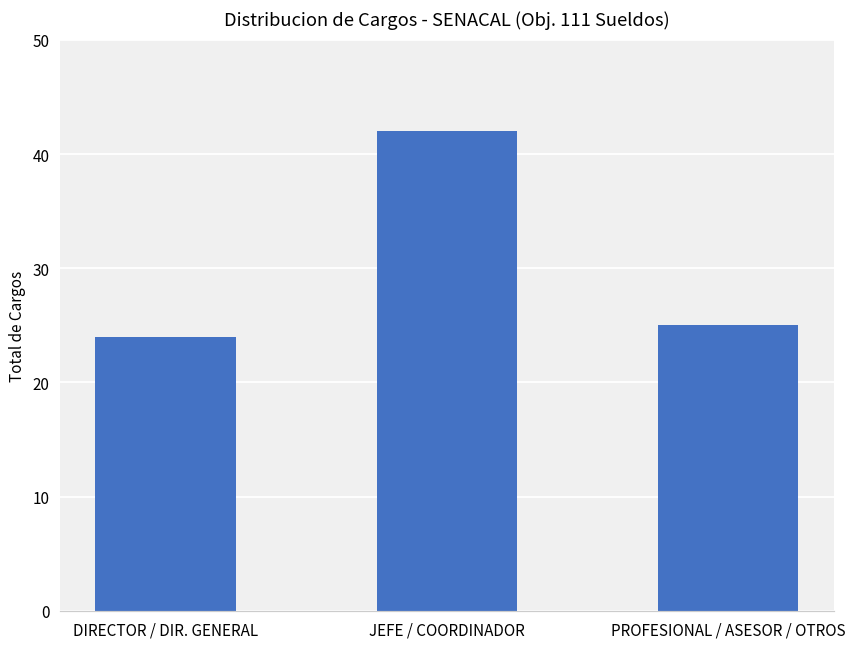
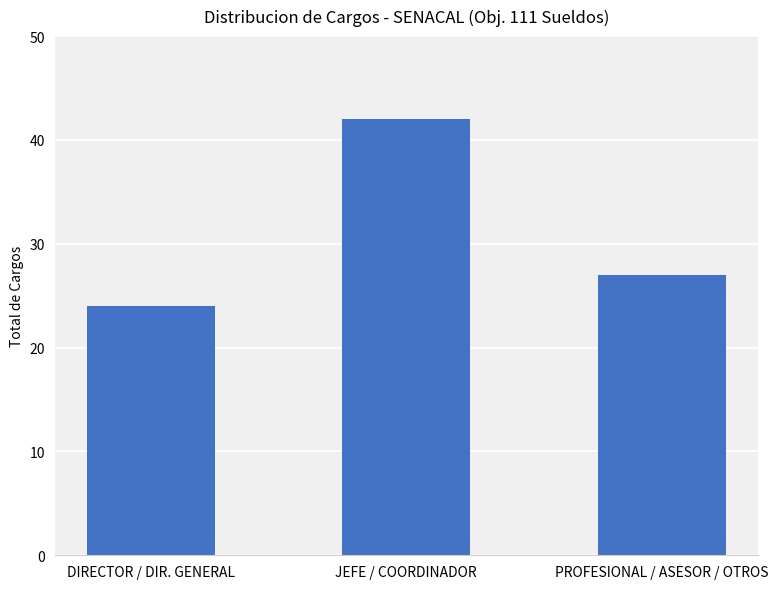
  {
    "DIRECTOR / DIR. GENERAL": 24,
    "JEFE / COORDINADOR": 42,
-   "PROFESIONAL / ASESOR / OTROS": 25
+   "PROFESIONAL / ASESOR / OTROS": 27
  }
